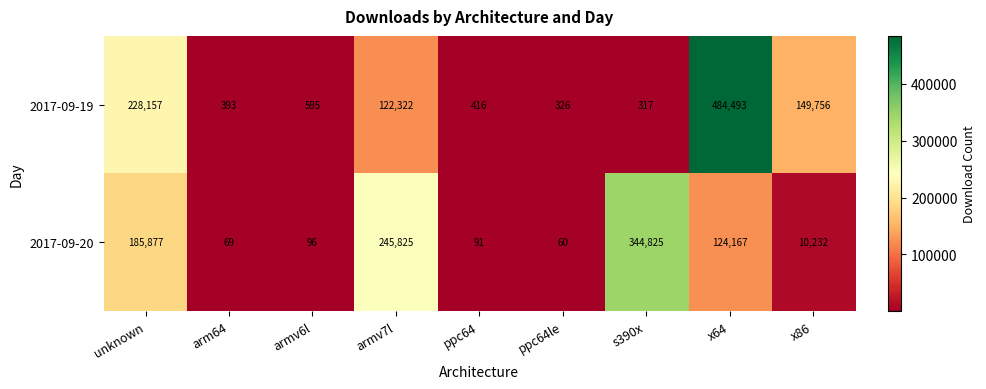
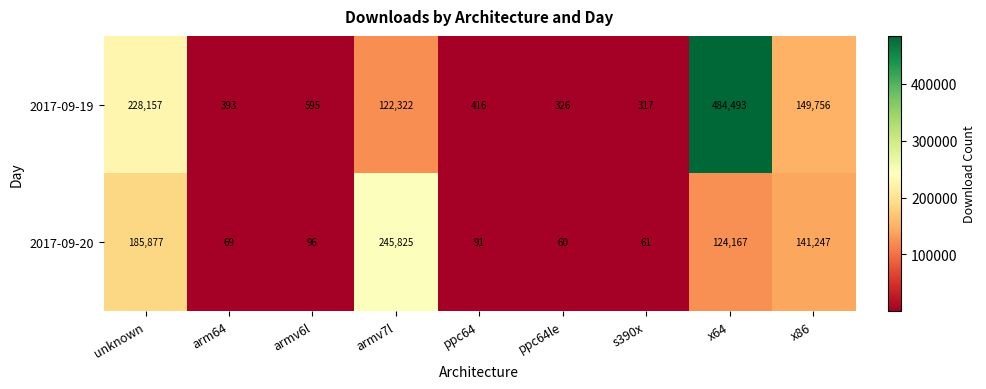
  {
    "2017-09-19": {
      "unknown": "228,157",
      "arm64": "393",
      "armv6l": "595",
      "armv7l": "122,322",
      "ppc64": "416",
      "ppc64le": "326",
      "s390x": "317",
      "x64": "484,493",
      "x86": "149,756"
    },
    "2017-09-20": {
      "unknown": "185,877",
      "arm64": "69",
      "armv6l": "96",
      "armv7l": "245,825",
      "ppc64": "91",
      "ppc64le": "60",
-     "s390x": "344,825",
+     "s390x": "61",
      "x64": "124,167",
-     "x86": "10,232"
+     "x86": "141,247"
    }
  }
